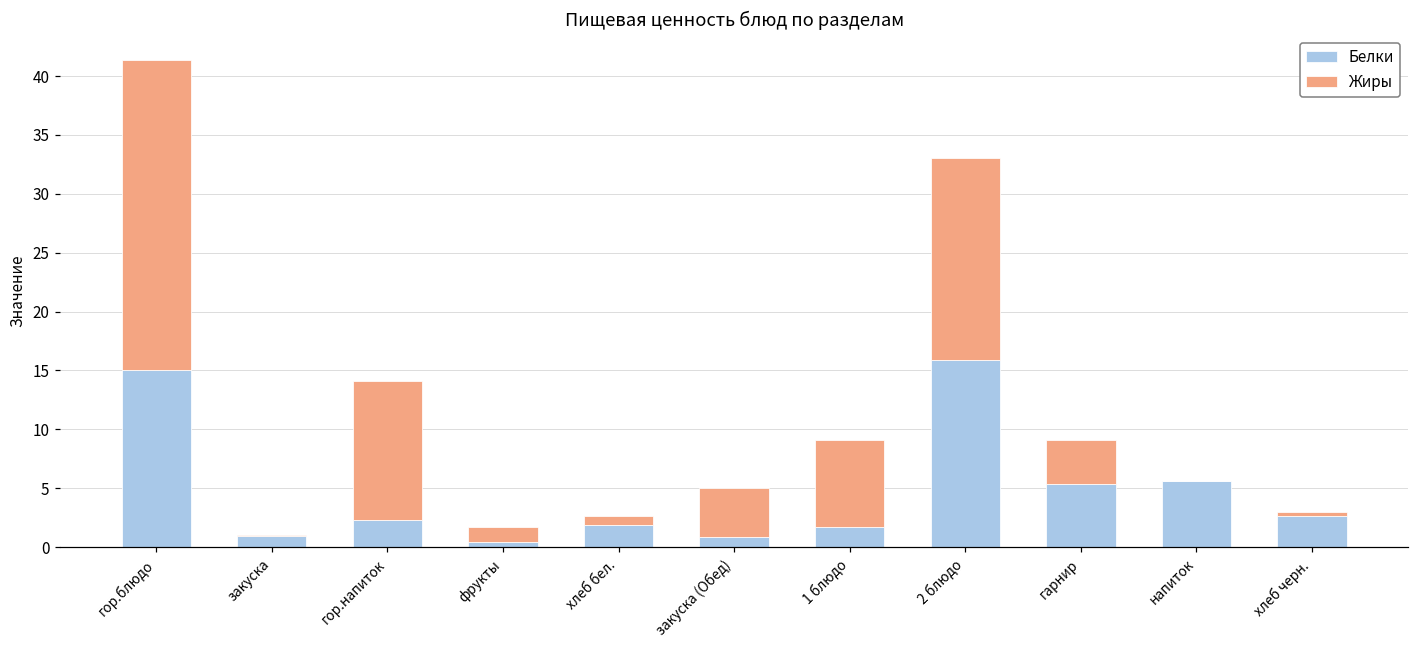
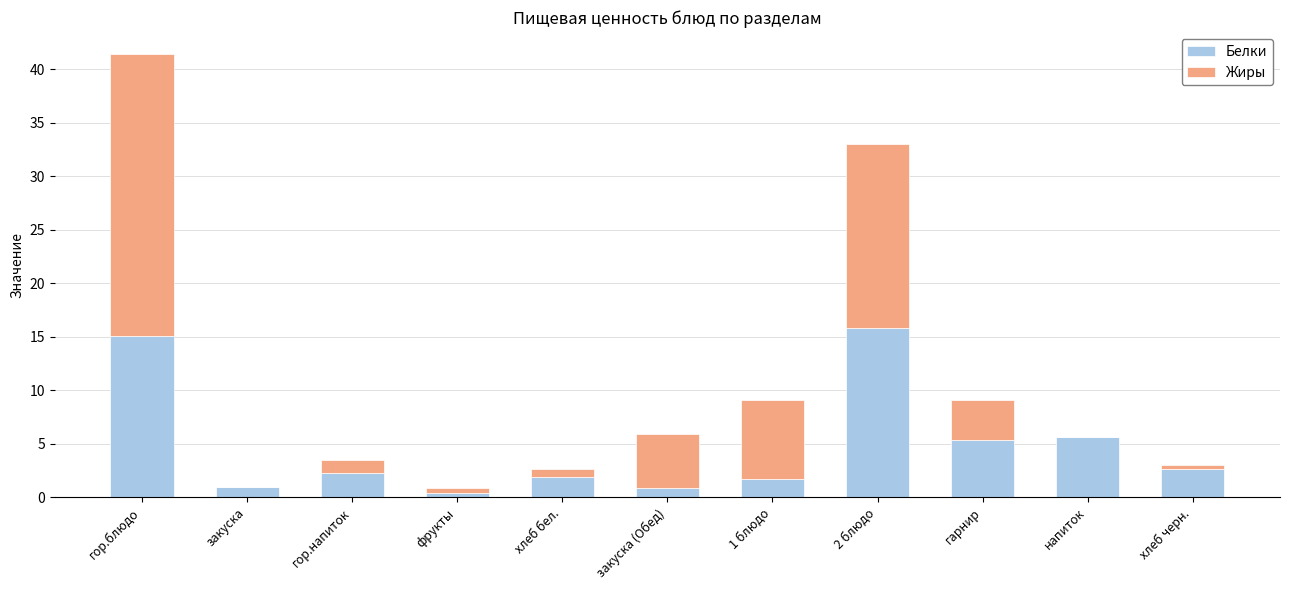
  {
    "Белки": {
      "гор.блюдо": 15.1,
      "закуска": 0.9,
      "гор.напиток": 2.3,
      "фрукты": 0.4,
      "хлеб бел.": 1.9,
      "закуска (Обед)": 0.9,
      "1 блюдо": 1.7,
      "2 блюдо": 15.9,
      "гарнир": 5.3,
      "напиток": 5.6,
      "хлеб черн.": 2.7
    },
    "Жиры": {
      "гор.блюдо": 26.3,
-     "гор.напиток": 11.9,
-     "фрукты": 1.3,
+     "гор.напиток": 1.3,
+     "фрукты": 0.4,
      "хлеб бел.": 0.7,
-     "закуска (Обед)": 4.1,
+     "закуска (Обед)": 5.1,
      "1 блюдо": 7.4,
      "2 блюдо": 17.2,
      "гарнир": 3.7,
      "напиток": 0.0,
      "хлеб черн.": 0.3
    }
  }
